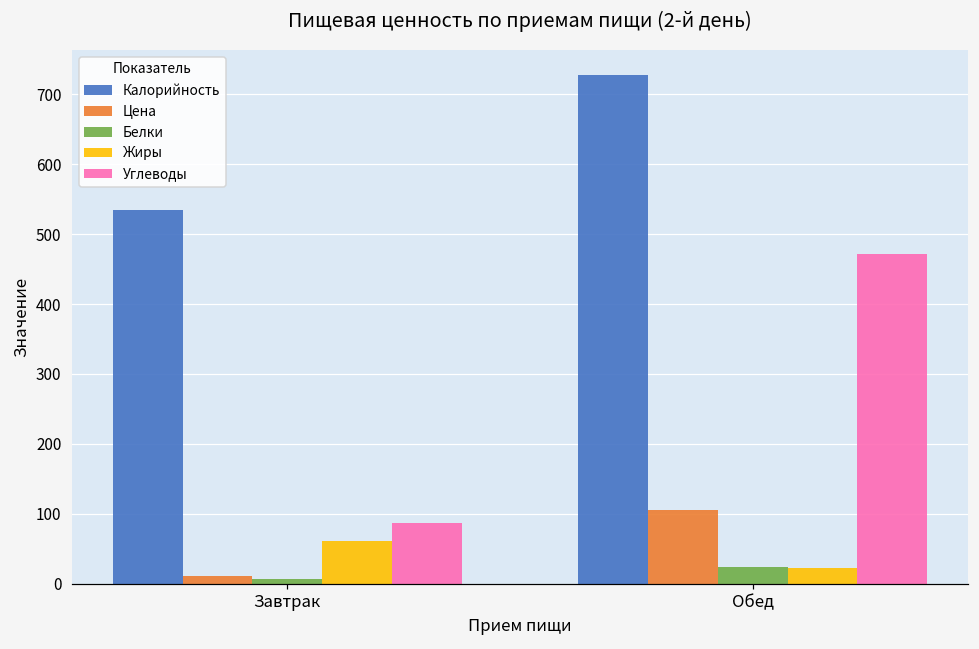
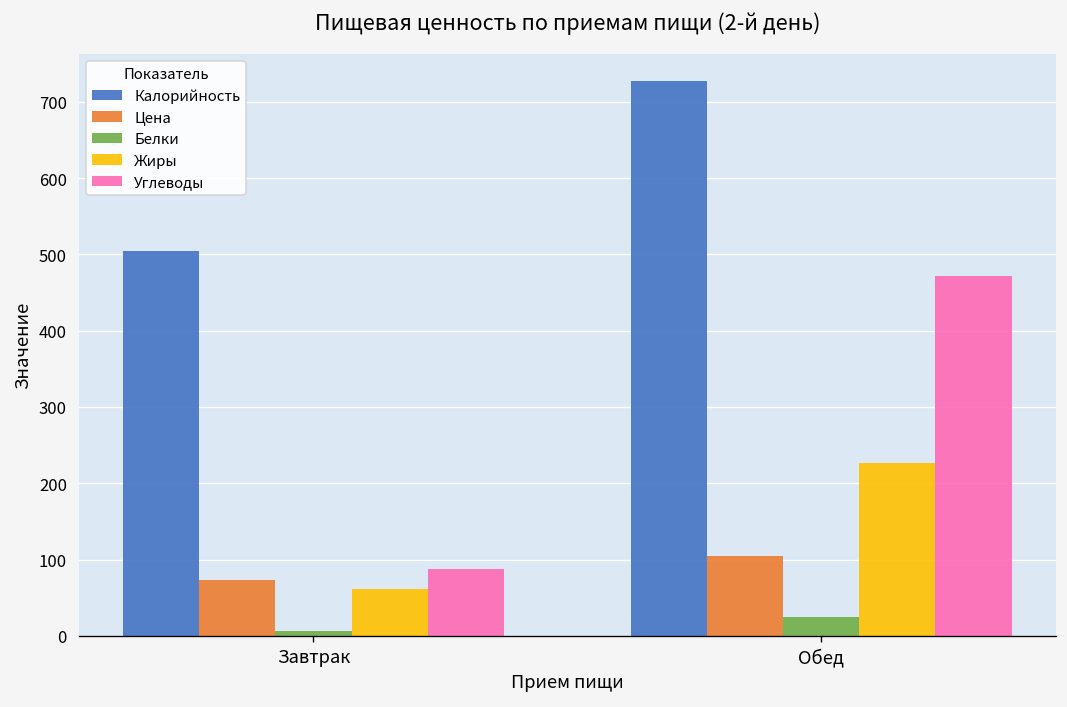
  {
    "Калорийность": {
-     "Завтрак": 530,
+     "Завтрак": 500,
      "Обед": 730
    },
    "Цена": {
-     "Завтрак": 10,
+     "Завтрак": 70,
      "Обед": 110
    },
    "Белки": {
      "Завтрак": 10,
      "Обед": 20
    },
    "Жиры": {
      "Завтрак": 60,
-     "Обед": 20
+     "Обед": 230
    },
    "Углеводы": {
      "Завтрак": 90,
      "Обед": 470
    }
  }
